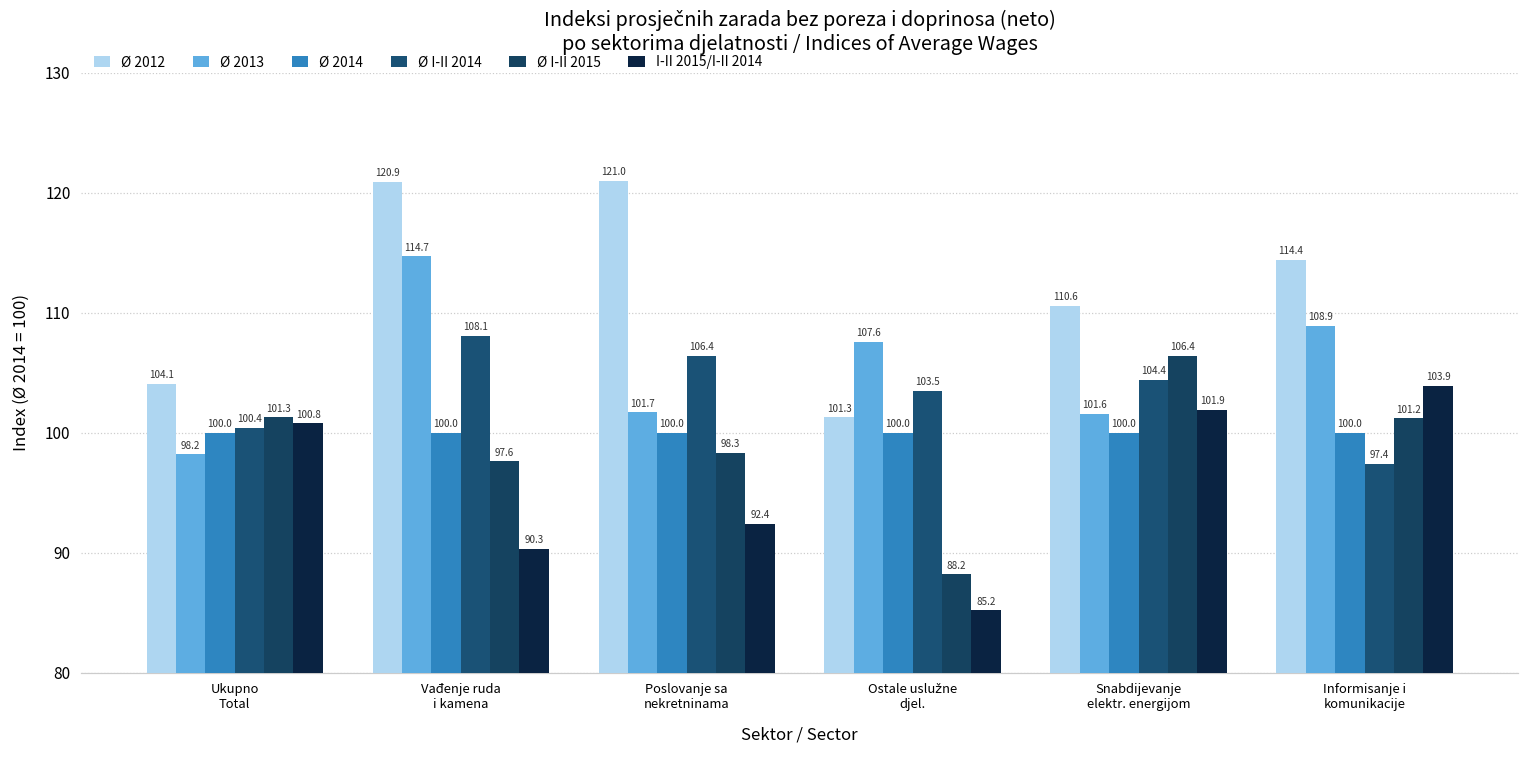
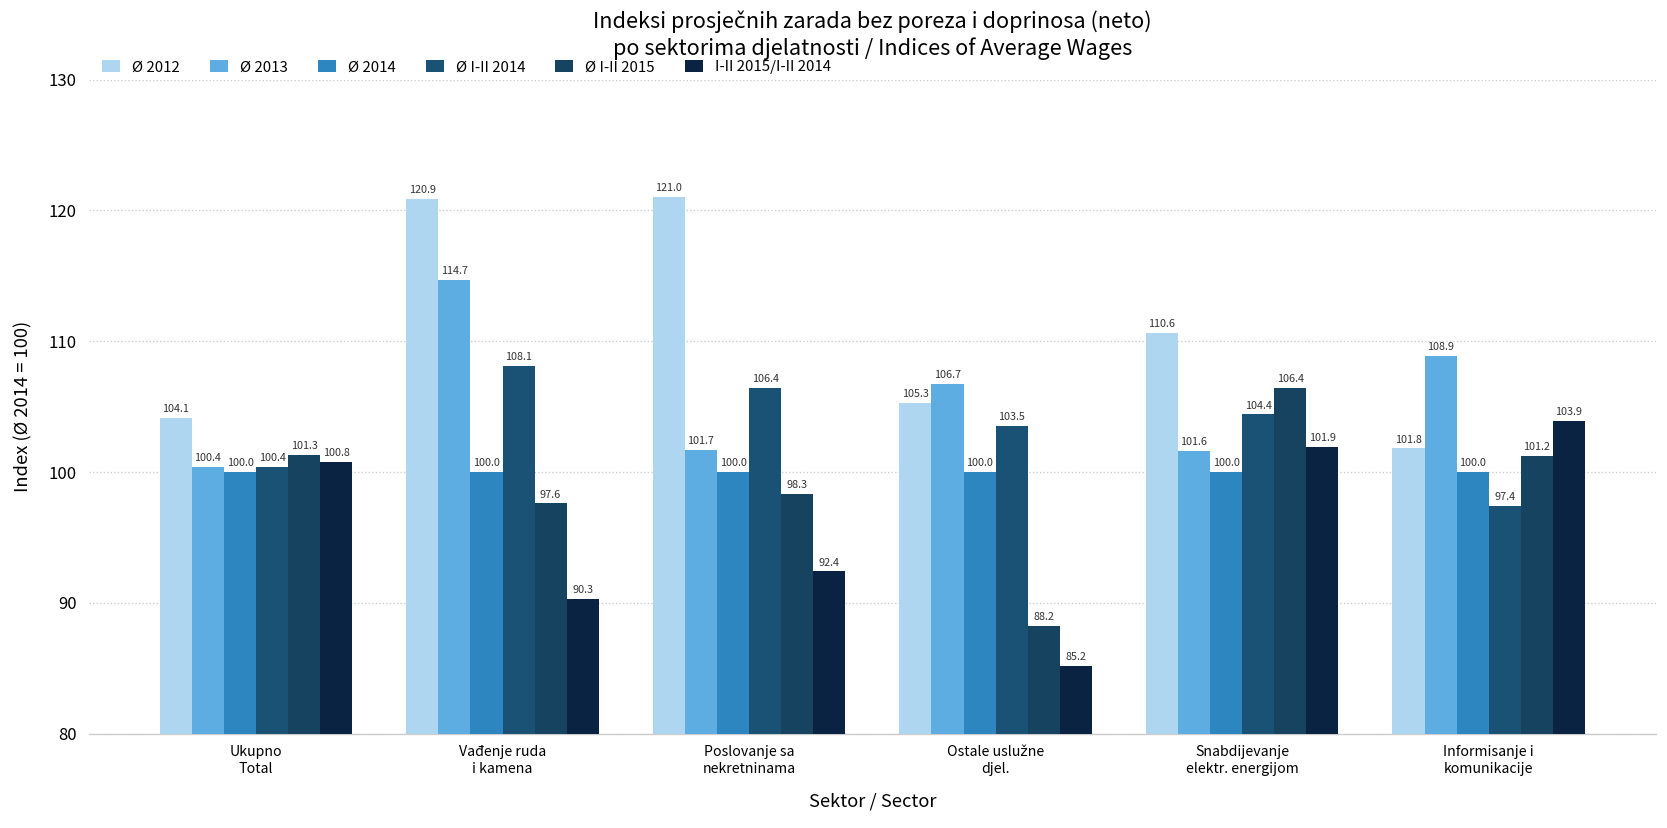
  {
    "Ø 2012": {
      "Ukupno Total": 104.1,
      "Vađenje ruda i kamena": 120.9,
      "Poslovanje sa nekretninama": 121.0,
-     "Ostale uslužne djel.": 101.3,
+     "Ostale uslužne djel.": 105.3,
      "Snabdijevanje elektr. energijom": 110.6,
-     "Informisanje i komunikacije": 114.4
+     "Informisanje i komunikacije": 101.8
    },
    "Ø 2013": {
-     "Ukupno Total": 98.2,
+     "Ukupno Total": 100.4,
      "Vađenje ruda i kamena": 114.7,
      "Poslovanje sa nekretninama": 101.7,
-     "Ostale uslužne djel.": 107.6,
+     "Ostale uslužne djel.": 106.7,
      "Snabdijevanje elektr. energijom": 101.6,
      "Informisanje i komunikacije": 108.9
    },
    "Ø 2014": {
      "Ukupno Total": 100.0,
      "Vađenje ruda i kamena": 100.0,
      "Poslovanje sa nekretninama": 100.0,
      "Ostale uslužne djel.": 100.0,
      "Snabdijevanje elektr. energijom": 100.0,
      "Informisanje i komunikacije": 100.0
    }
  }
